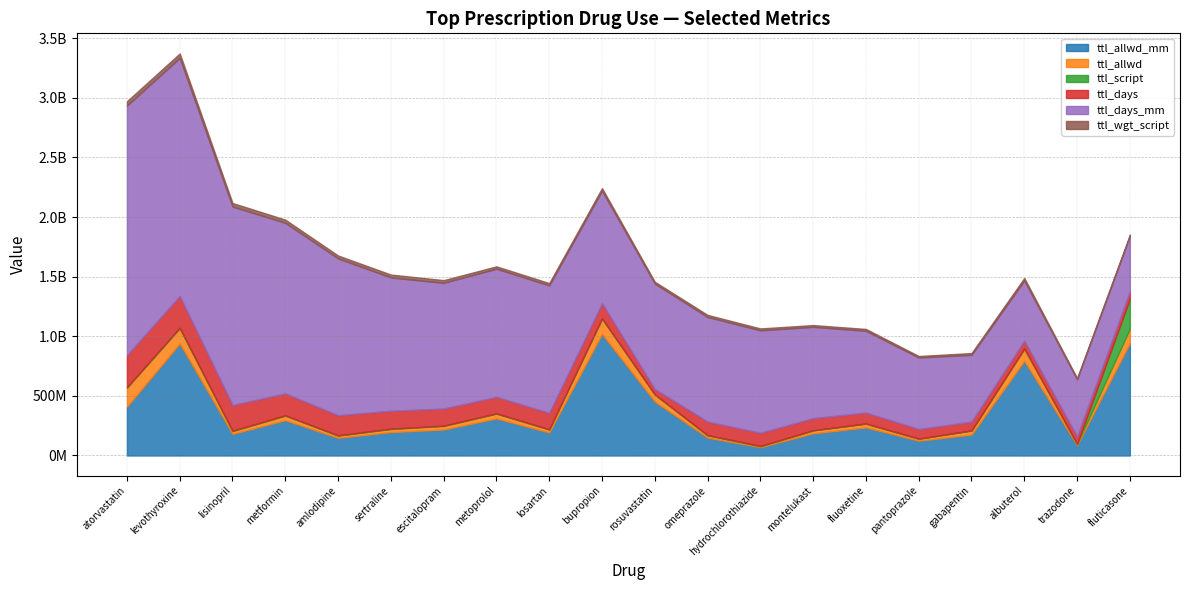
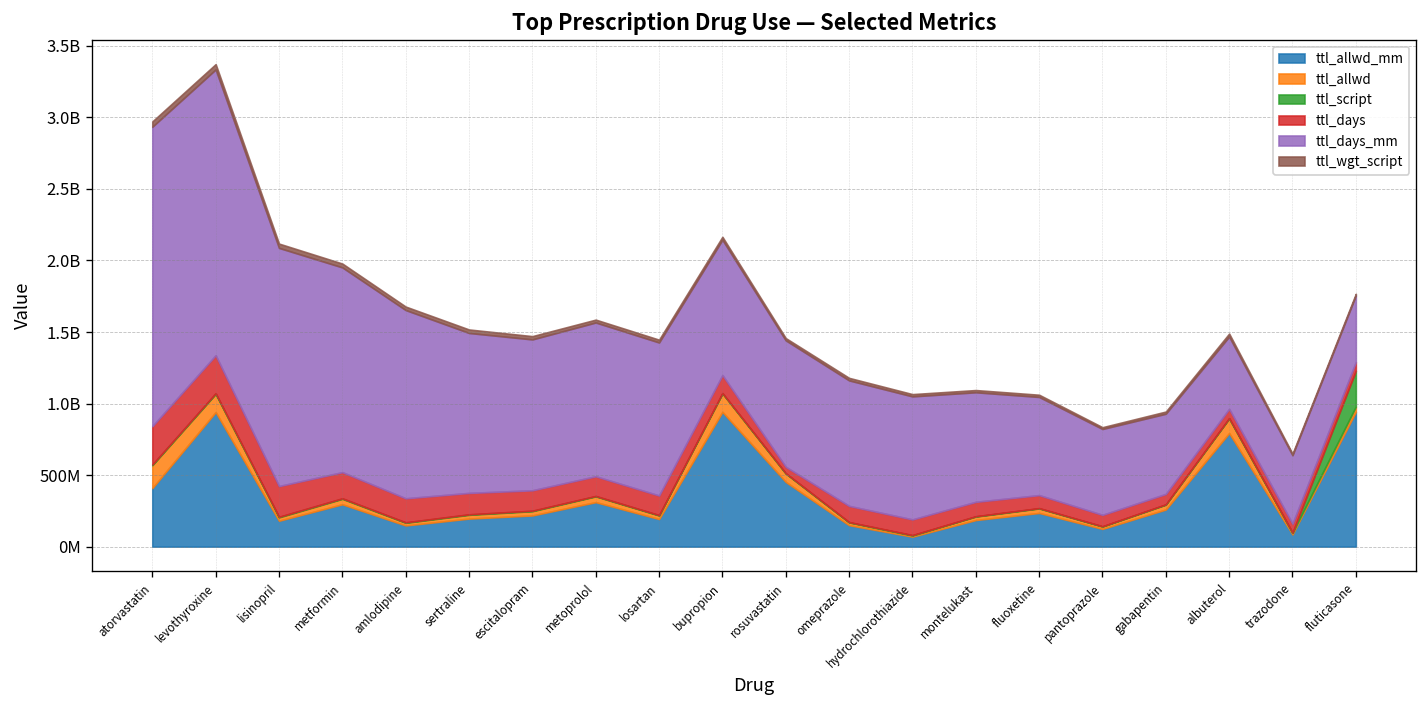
  {
    "ttl_allwd_mm": {
      "atorvastatin": 410000000,
      "levothyroxine": 940000000,
      "lisinopril": 180000000,
      "metformin": 300000000,
      "sertraline": 200000000,
      "escitalopram": 220000000,
      "metoprolol": 310000000,
      "losartan": 190000000,
-     "bupropion": 1020000000,
+     "bupropion": 940000000,
      "rosuvastatin": 450000000,
      "montelukast": 190000000,
      "fluoxetine": 240000000,
-     "gabapentin": 170000000,
+     "gabapentin": 260000000,
      "albuterol": 790000000,
      "fluticasone": 940000000
    },
    "ttl_allwd": {
-     "fluticasone": 120000000
+     "fluticasone": 40000000
    },
    "ttl_script": {
      "fluticasone": 250000000
    },
    "ttl_days": {
      "atorvastatin": 270000000,
      "levothyroxine": 270000000,
      "lisinopril": 210000000,
      "metformin": 180000000,
      "amlodipine": 170000000,
      "sertraline": 150000000,
      "escitalopram": 140000000,
      "metoprolol": 140000000,
      "losartan": 140000000,
      "bupropion": 130000000,
      "rosuvastatin": 40000000,
      "omeprazole": 110000000,
      "hydrochlorothiazide": 110000000,
      "montelukast": 100000000,
      "fluoxetine": 90000000,
      "pantoprazole": 80000000,
      "gabapentin": 70000000,
      "albuterol": 60000000,
      "trazodone": 60000000,
      "fluticasone": 60000000
    },
    "ttl_days_mm": {
      "atorvastatin": 2090000000,
      "levothyroxine": 2000000000,
      "lisinopril": 1660000000,
      "metformin": 1430000000,
      "amlodipine": 1320000000,
      "sertraline": 1120000000,
      "escitalopram": 1050000000
    },
    "ttl_wgt_script": {
      "atorvastatin": 40000000,
      "levothyroxine": 40000000,
      "lisinopril": 30000000,
      "metformin": 30000000,
      "amlodipine": 20000000,
      "sertraline": 20000000,
      "escitalopram": 20000000
    }
  }
